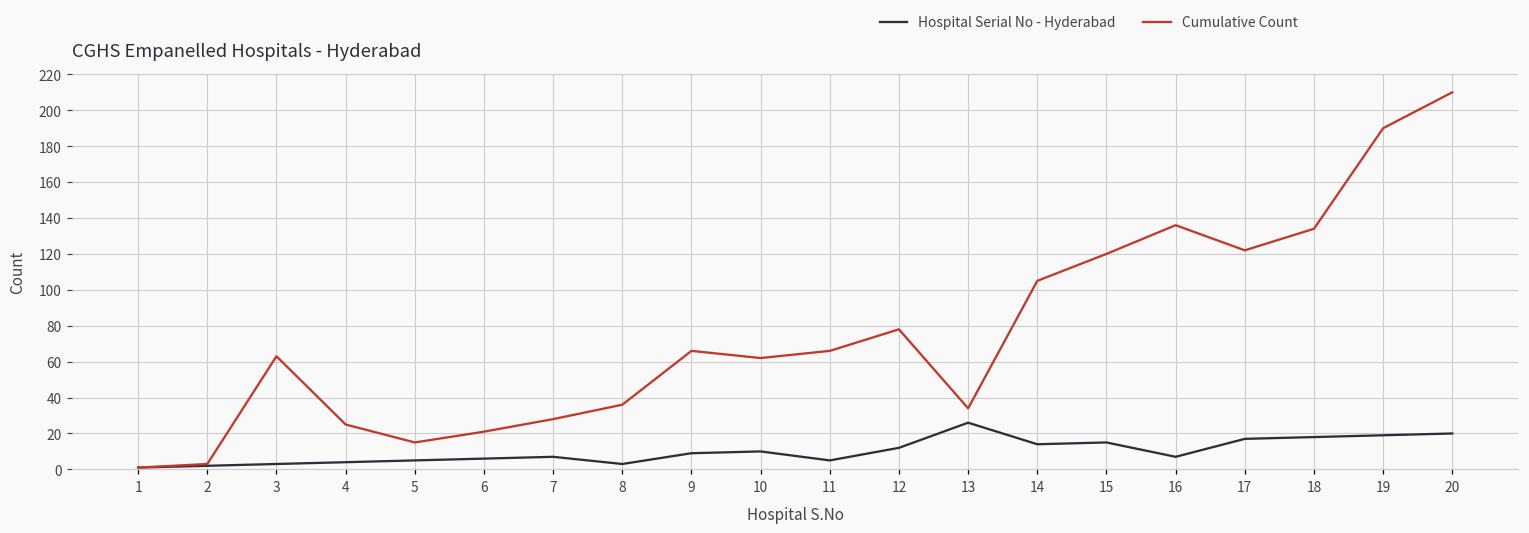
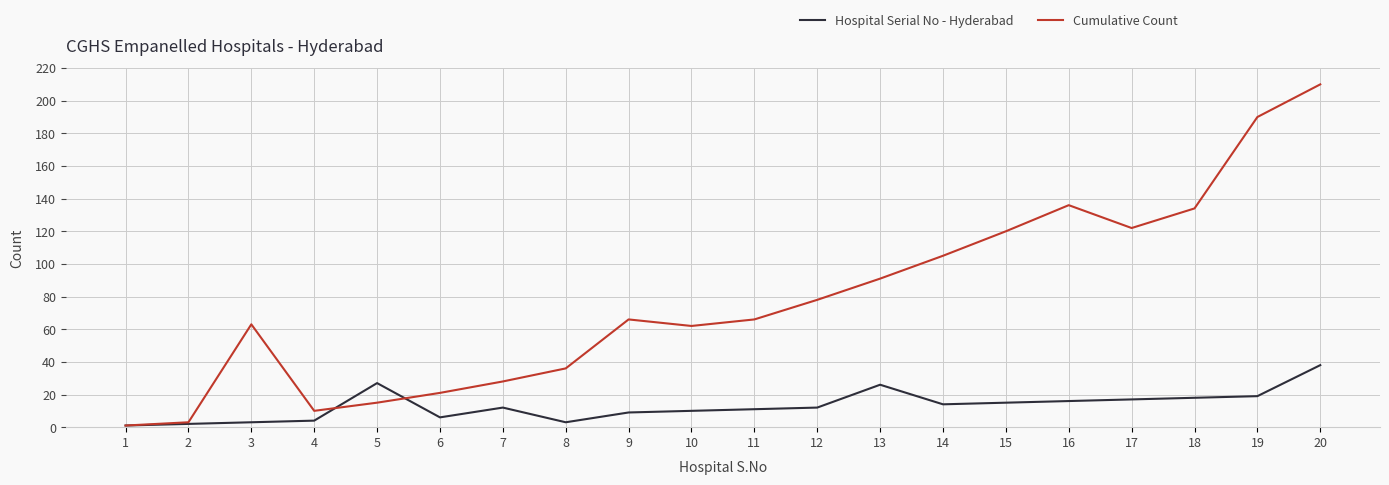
  {
    "Hospital Serial No - Hyderabad": {
      "3": 3,
      "4": 4,
-     "5": 5,
+     "5": 27,
      "6": 6,
-     "7": 7,
+     "7": 12,
      "8": 3,
      "9": 9,
      "10": 10,
-     "11": 5,
+     "11": 11,
      "12": 12,
      "13": 26,
      "14": 14,
      "15": 15,
-     "16": 7,
+     "16": 16,
      "17": 17,
      "18": 18,
      "19": 19,
-     "20": 20
+     "20": 38
    },
    "Cumulative Count": {
      "3": 63,
-     "4": 25,
+     "4": 10,
      "5": 15,
      "6": 21,
      "7": 28,
      "8": 36,
      "9": 66,
      "10": 62,
      "11": 66,
      "12": 78,
-     "13": 34,
+     "13": 91,
      "14": 105,
      "15": 120,
      "16": 136,
      "17": 122,
      "18": 134,
      "19": 190,
      "20": 210
    }
  }
